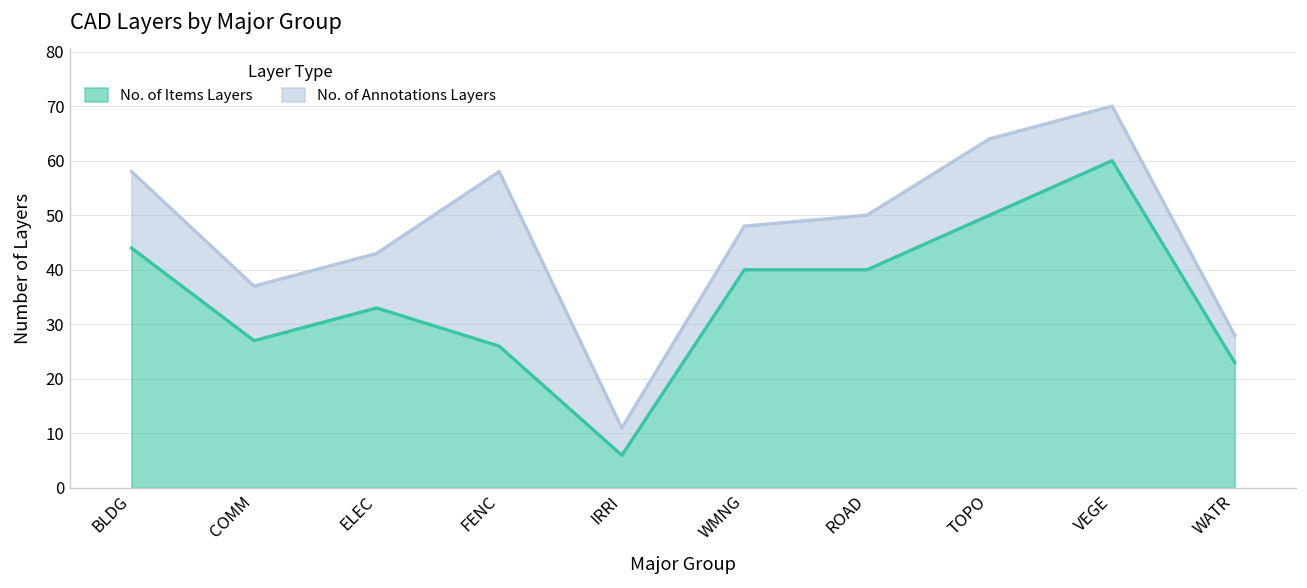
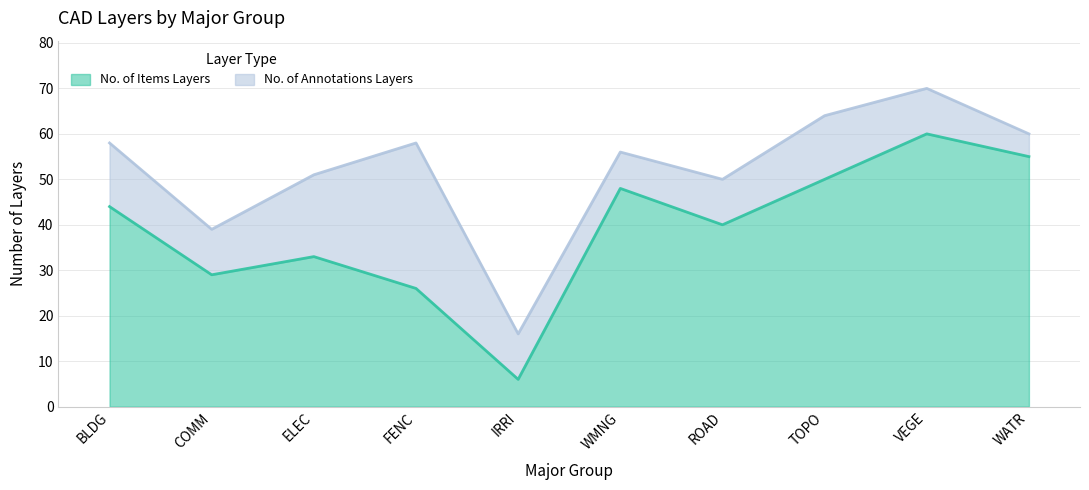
  {
    "No. of Items Layers": {
      "BLDG": 44,
-     "COMM": 27,
+     "COMM": 29,
      "ELEC": 33,
      "FENC": 26,
      "IRRI": 6,
-     "WMNG": 40,
+     "WMNG": 48,
      "ROAD": 40,
      "TOPO": 50,
      "VEGE": 60,
-     "WATR": 23
+     "WATR": 55
    },
    "No. of Annotations Layers": {
      "BLDG": 14,
      "COMM": 10,
-     "ELEC": 10,
+     "ELEC": 18,
      "FENC": 32,
-     "IRRI": 5,
+     "IRRI": 10,
      "WMNG": 8,
      "ROAD": 10,
      "TOPO": 14,
      "VEGE": 10,
      "WATR": 5
    }
  }
